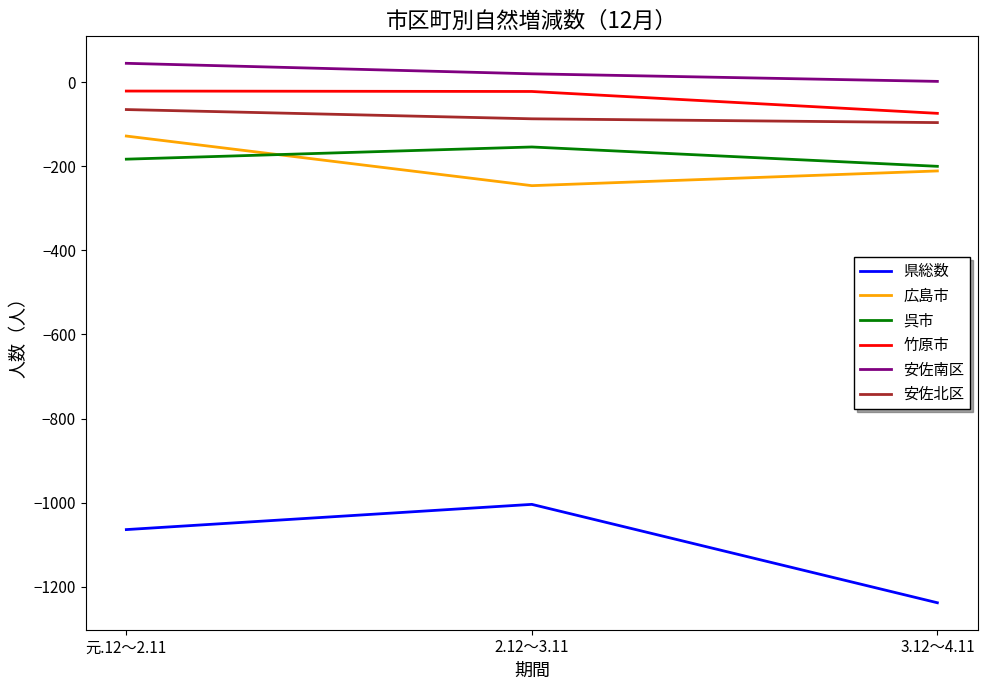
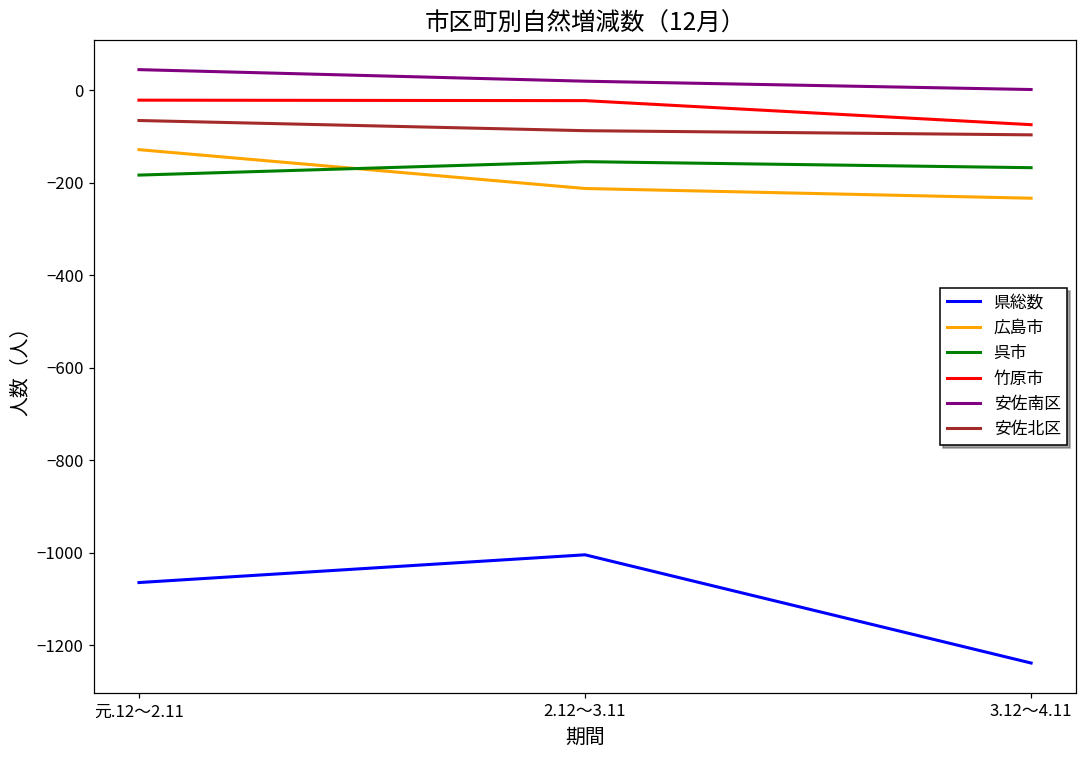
  {
    "県総数": {
      "元.12～2.11": -1060,
      "2.12～3.11": -1000,
      "3.12～4.11": -1240
    },
    "広島市": {
      "元.12～2.11": -130,
-     "2.12～3.11": -250,
-     "3.12～4.11": -210
+     "2.12～3.11": -210,
+     "3.12～4.11": -230
    },
    "呉市": {
      "元.12～2.11": -180,
      "2.12～3.11": -150,
-     "3.12～4.11": -200
+     "3.12～4.11": -170
    },
    "竹原市": {
      "元.12～2.11": -20,
      "2.12～3.11": -20,
      "3.12～4.11": -70
    },
    "安佐南区": {
      "元.12～2.11": 50,
      "2.12～3.11": 20,
      "3.12～4.11": 0
    },
    "安佐北区": {
      "元.12～2.11": -70,
      "2.12～3.11": -90,
      "3.12～4.11": -100
    }
  }
